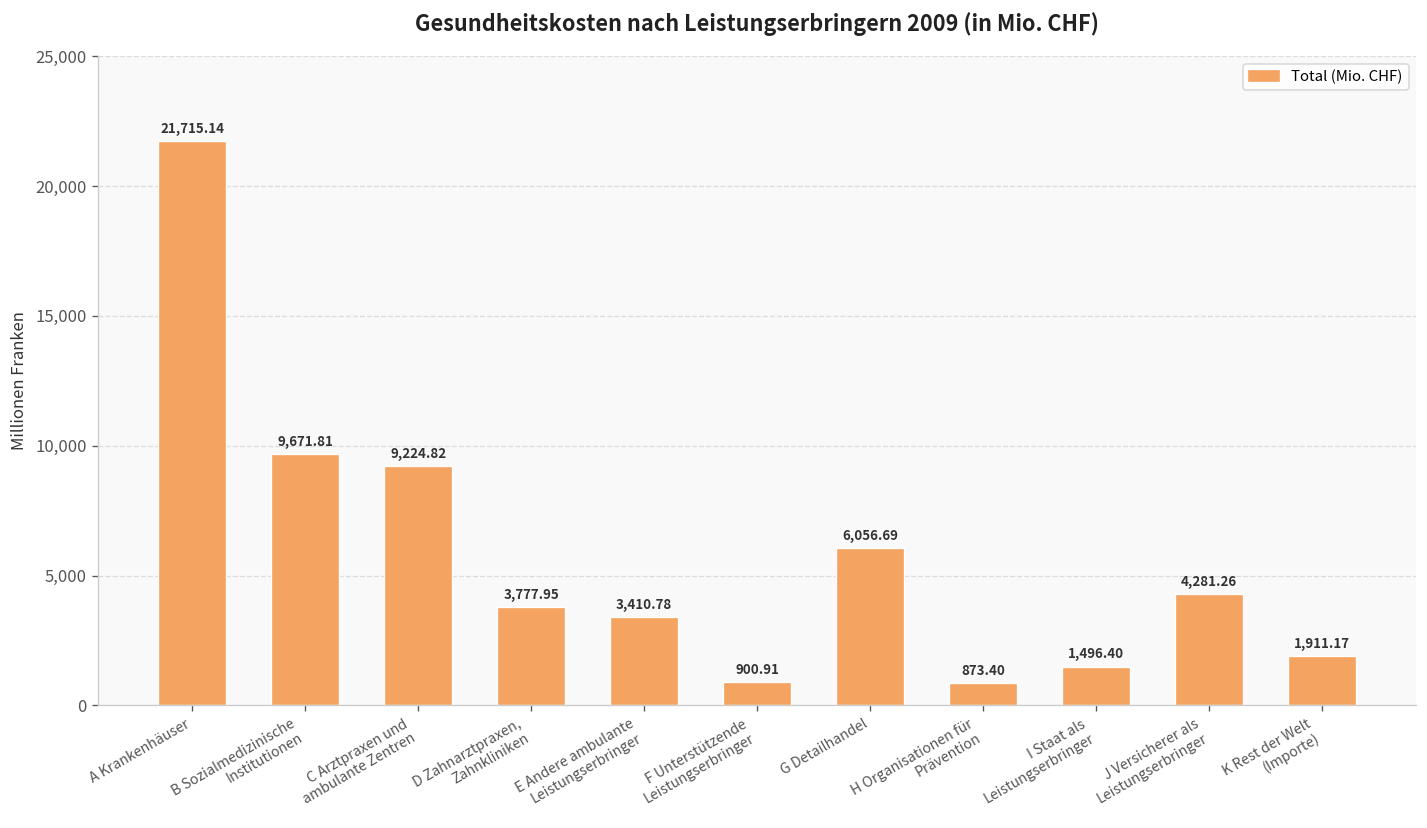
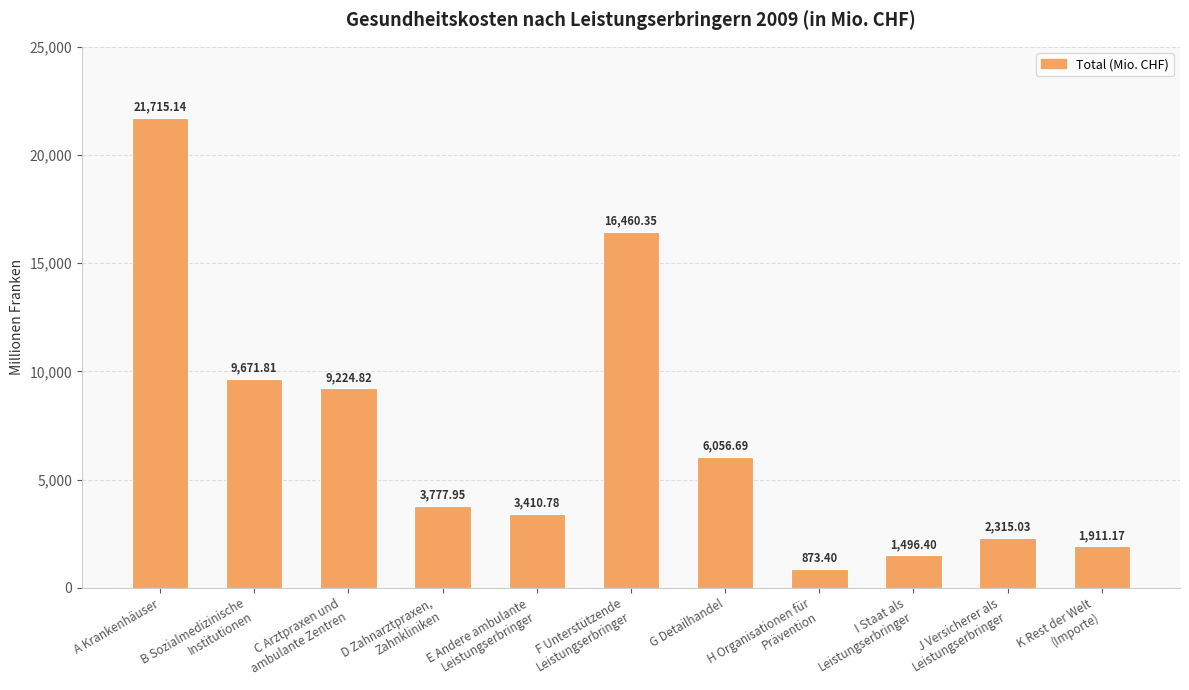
  {
    "A Krankenhäuser": "21,715.14",
    "B Sozialmedizinische Institutionen": "9,671.81",
    "C Arztpraxen und ambulante Zentren": "9,224.82",
    "D Zahnarztpraxen, Zahnkliniken": "3,777.95",
    "E Andere ambulante Leistungserbringer": "3,410.78",
-   "F Unterstützende Leistungserbringer": "900.91",
+   "F Unterstützende Leistungserbringer": "16,460.35",
    "G Detailhandel": "6,056.69",
    "H Organisationen für Prävention": "873.40",
    "I Staat als Leistungserbringer": "1,496.40",
-   "J Versicherer als Leistungserbringer": "4,281.26",
+   "J Versicherer als Leistungserbringer": "2,315.03",
    "K Rest der Welt (Importe)": "1,911.17"
  }
